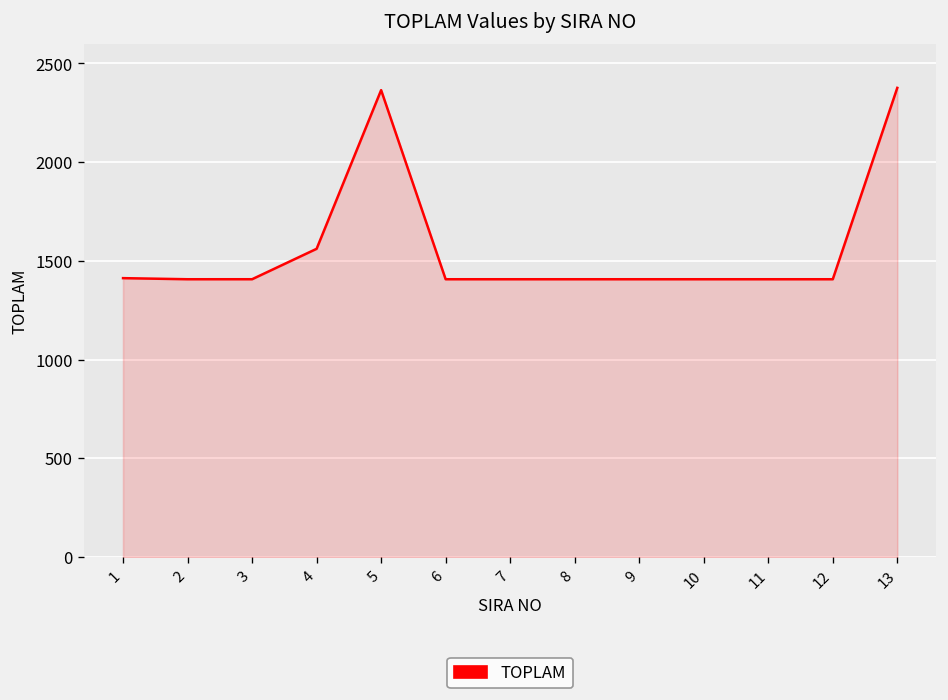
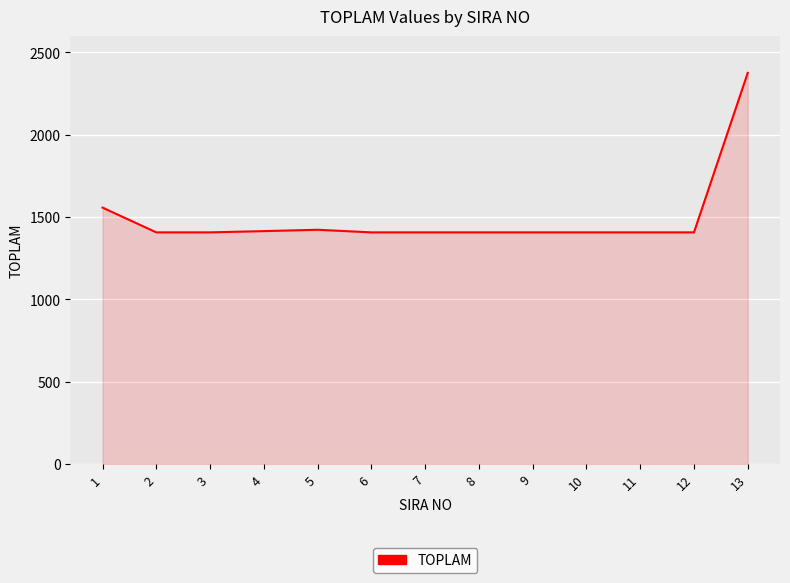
  {
-   "1": 1410,
+   "1": 1560,
    "2": 1410,
    "3": 1410,
-   "4": 1560,
-   "5": 2360,
+   "4": 1410,
+   "5": 1420,
    "6": 1410,
    "7": 1410,
    "8": 1410,
    "9": 1410,
    "10": 1410,
    "11": 1410,
    "12": 1410,
    "13": 2380
  }
